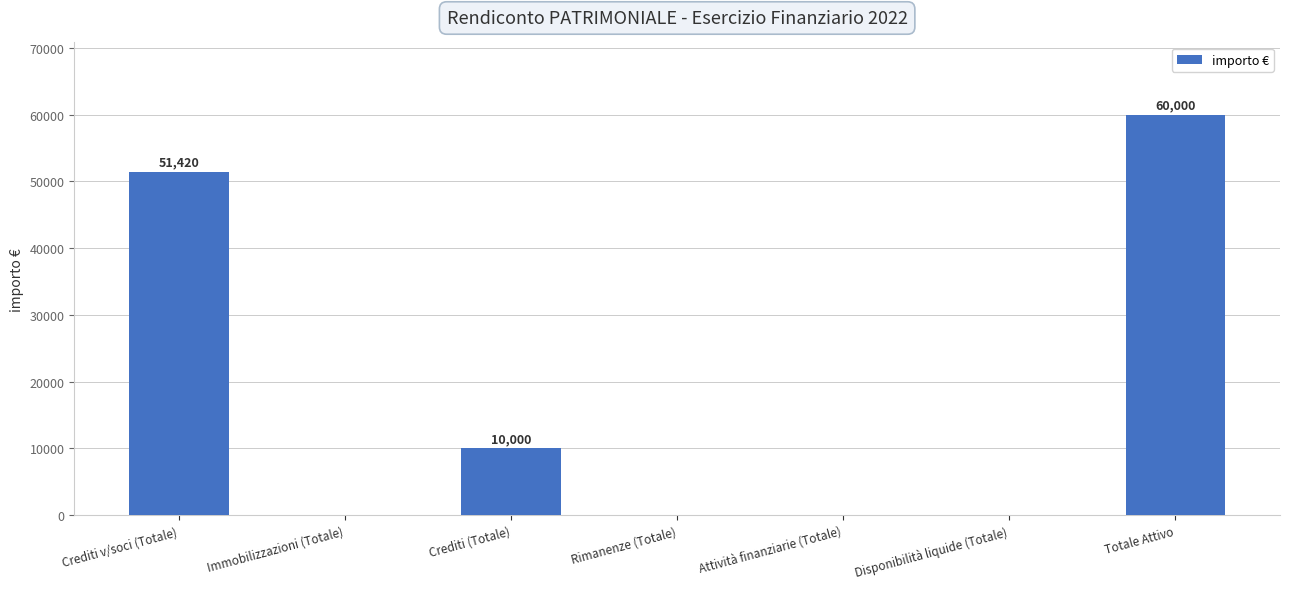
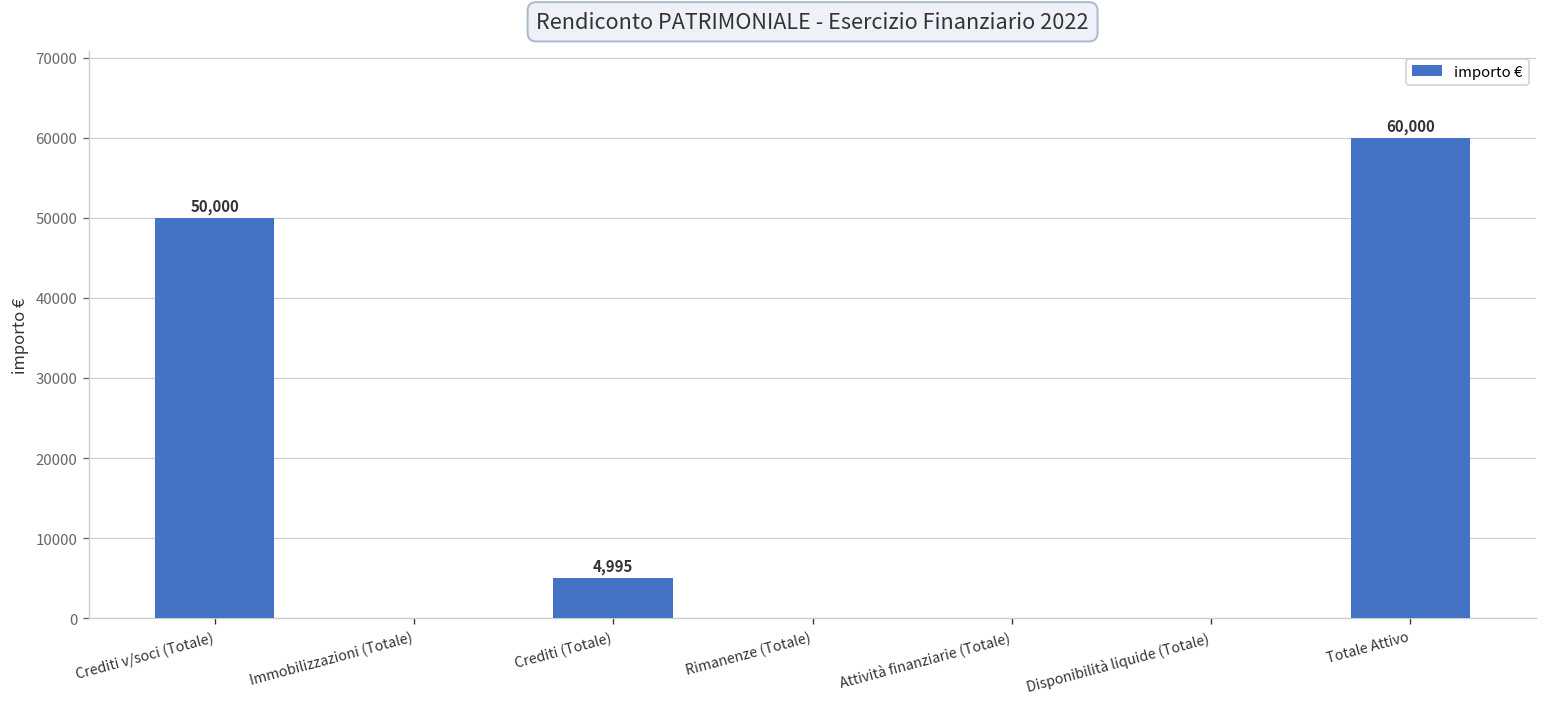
  {
-   "Crediti v/soci (Totale)": "51,420",
-   "Crediti (Totale)": "10,000",
+   "Crediti v/soci (Totale)": "50,000",
+   "Crediti (Totale)": "4,995",
    "Totale Attivo": "60,000"
  }
